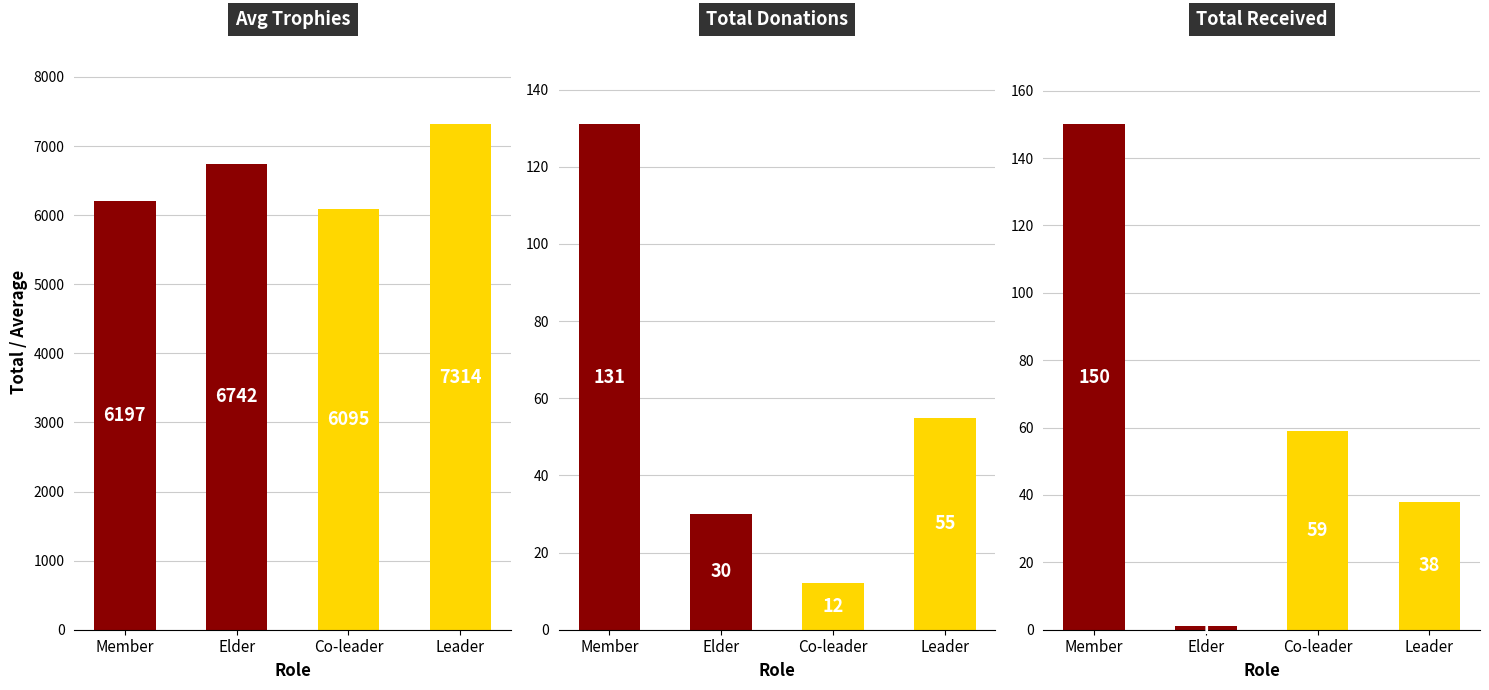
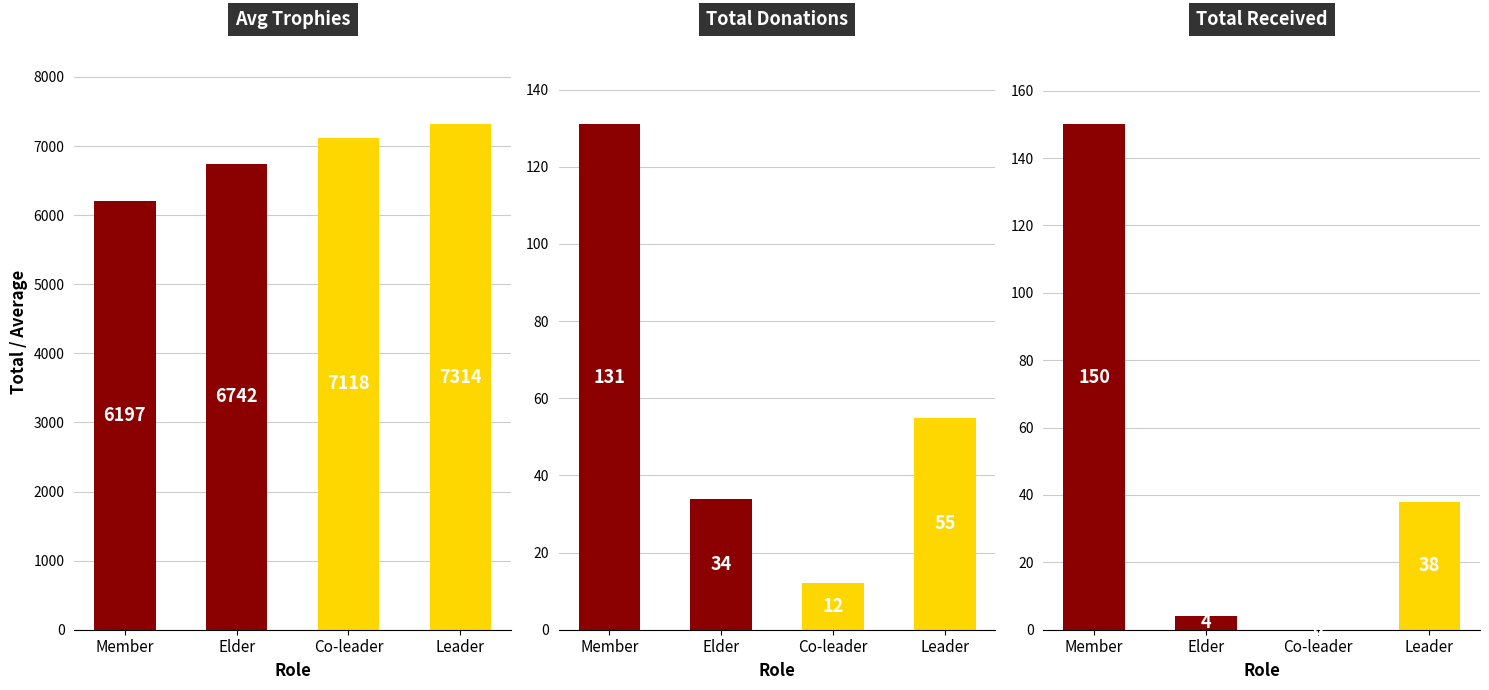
  {
    "Avg Trophies": {
      "Member": 6197,
      "Elder": 6742,
-     "Co-leader": 6095,
+     "Co-leader": 7118,
      "Leader": 7314
    },
    "Total Donations": {
      "Member": 131,
-     "Elder": 30,
+     "Elder": 34,
      "Co-leader": 12,
      "Leader": 55
    },
    "Total Received": {
-     "Elder": 1,
-     "Co-leader": 59
+     "Elder": 4,
+     "Co-leader": 0
    }
  }
